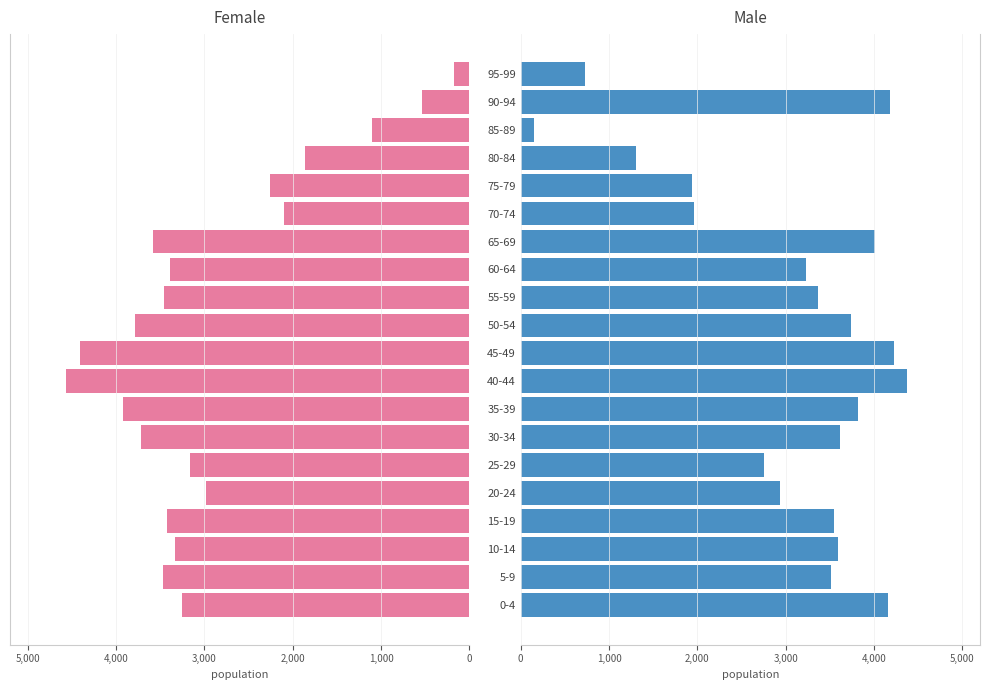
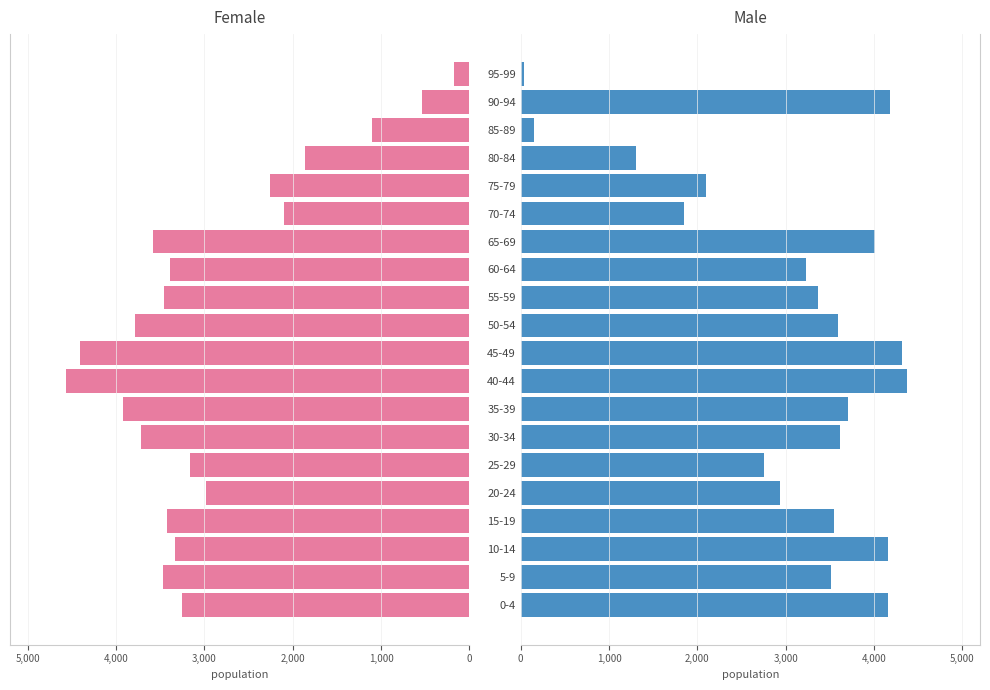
  {
    "Male": {
-     "95-99": "700",
+     "95-99": "0",
      "90-94": "4,200",
      "85-89": "200",
      "80-84": "1,300",
-     "75-79": "1,900",
-     "70-74": "2,000",
+     "75-79": "2,100",
+     "70-74": "1,900",
      "65-69": "4,000",
      "60-64": "3,200",
      "55-59": "3,400",
-     "50-54": "3,700",
-     "45-49": "4,200",
+     "50-54": "3,600",
+     "45-49": "4,300",
      "40-44": "4,400",
-     "35-39": "3,800",
+     "35-39": "3,700",
      "30-34": "3,600",
      "25-29": "2,800",
      "20-24": "2,900",
      "15-19": "3,600",
-     "10-14": "3,600",
+     "10-14": "4,200",
      "5-9": "3,500",
      "0-4": "4,200"
    }
  }
